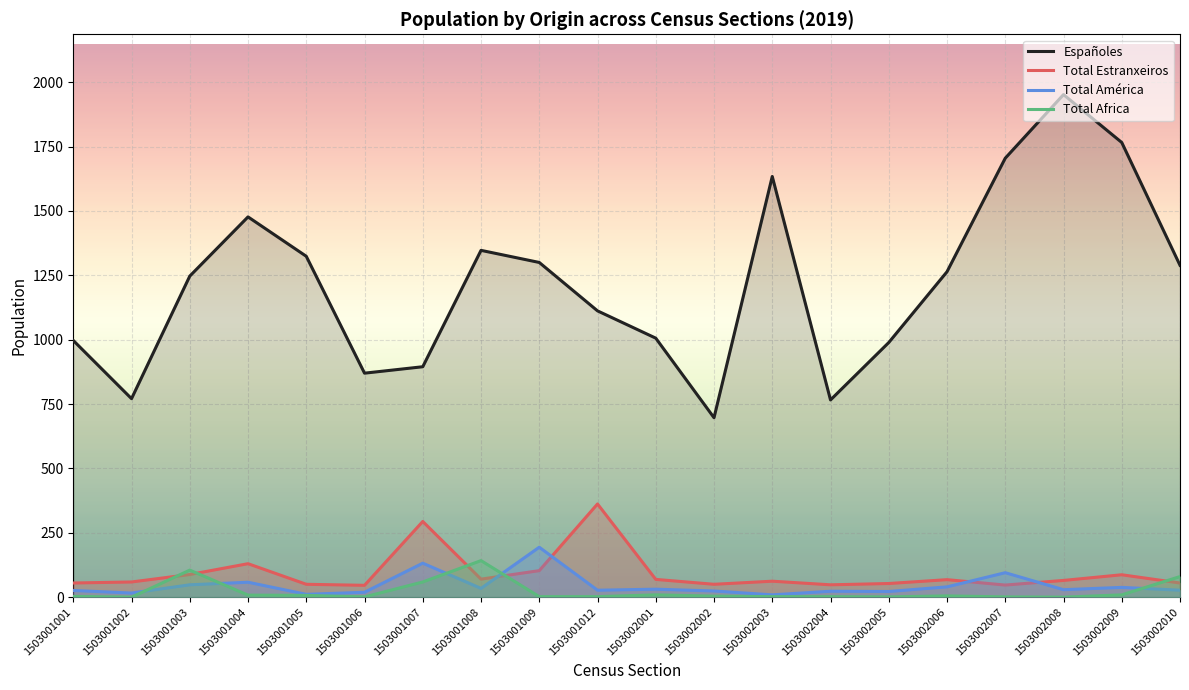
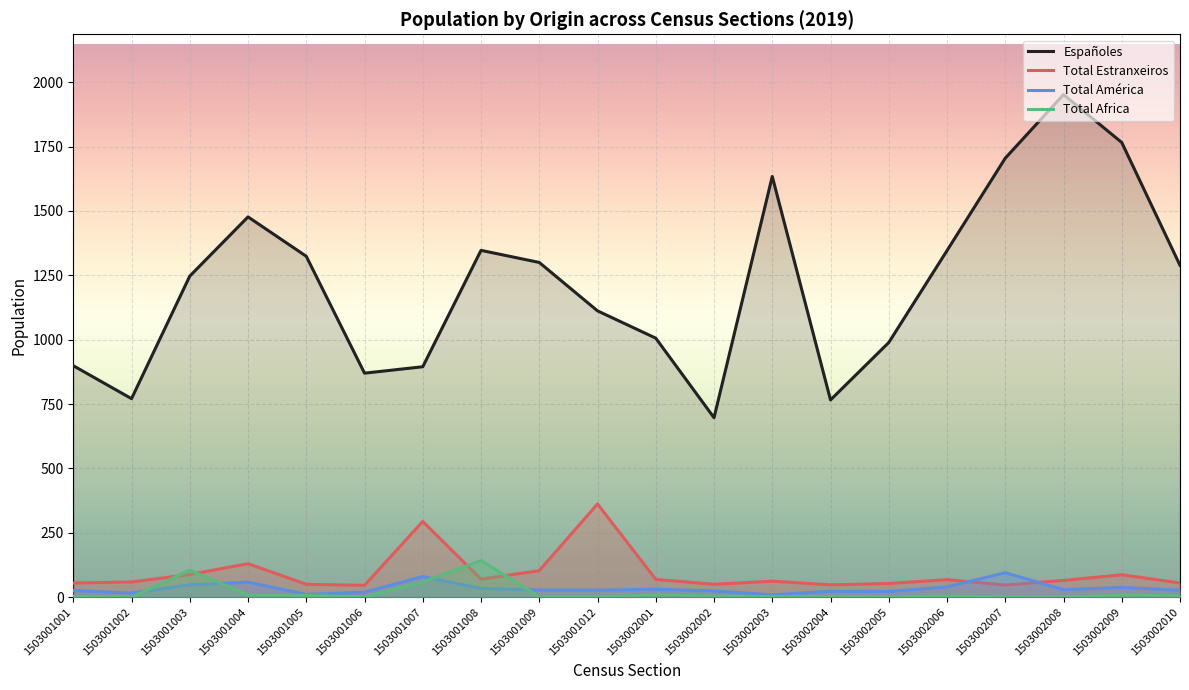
  {
    "Españoles": {
-     "1503001001": 1000,
+     "1503001001": 900,
      "1503001002": 770,
      "1503001003": 1250,
      "1503001004": 1480,
      "1503001005": 1320,
      "1503001006": 870,
      "1503001007": 900,
      "1503001008": 1350,
      "1503001009": 1300,
      "1503001012": 1110,
      "1503002001": 1010,
      "1503002002": 700,
      "1503002003": 1630,
      "1503002004": 770,
      "1503002005": 990,
-     "1503002006": 1260,
+     "1503002006": 1350,
      "1503002007": 1710,
      "1503002009": 1770,
      "1503002010": 1290
    },
    "Total Estranxeiros": {
      "1503001001": 60,
      "1503001002": 60,
      "1503001003": 90,
      "1503001004": 130,
      "1503001005": 50,
      "1503001006": 50,
      "1503001007": 290,
      "1503001008": 70,
      "1503001009": 100,
      "1503001012": 360,
      "1503002001": 70,
      "1503002002": 50,
      "1503002003": 60,
      "1503002004": 50,
      "1503002005": 50,
      "1503002006": 70,
      "1503002007": 50,
      "1503002008": 70,
      "1503002009": 90,
      "1503002010": 60
    },
    "Total América": {
      "1503001001": 30,
      "1503001002": 20,
      "1503001003": 50,
      "1503001004": 60,
      "1503001006": 20,
-     "1503001007": 130,
+     "1503001007": 80,
      "1503001008": 30,
-     "1503001009": 190,
+     "1503001009": 30,
      "1503001012": 30,
      "1503002001": 30,
      "1503002002": 20,
      "1503002004": 20,
      "1503002005": 20,
      "1503002006": 40,
      "1503002007": 100,
      "1503002008": 30,
      "1503002009": 40,
      "1503002010": 30
    },
    "Total Africa": {
      "1503001001": 0,
      "1503001002": 0,
      "1503001003": 110,
      "1503001004": 10,
      "1503001006": 0,
      "1503001007": 60,
      "1503001008": 140,
      "1503001009": 0,
      "1503001012": 0,
      "1503002001": 10,
      "1503002002": 0,
      "1503002004": 0,
      "1503002005": 0,
      "1503002006": 10,
      "1503002007": 0,
      "1503002008": 0,
      "1503002009": 10,
-     "1503002010": 80
+     "1503002010": 10
    }
  }
